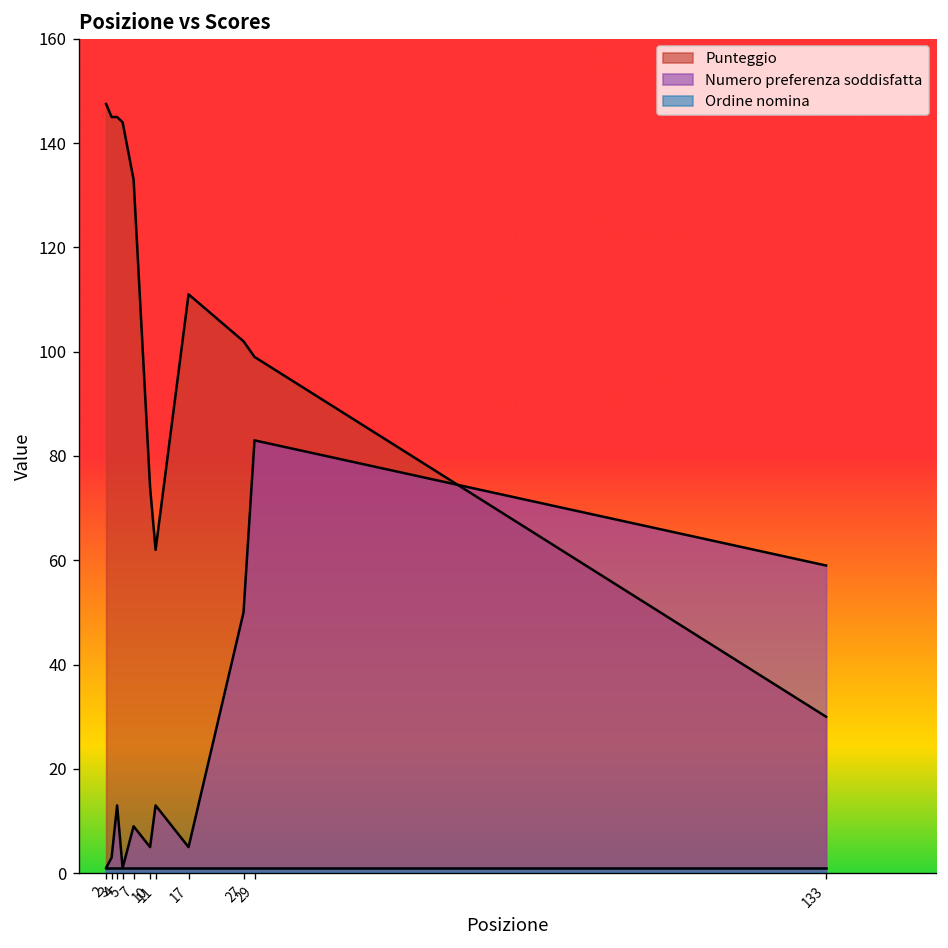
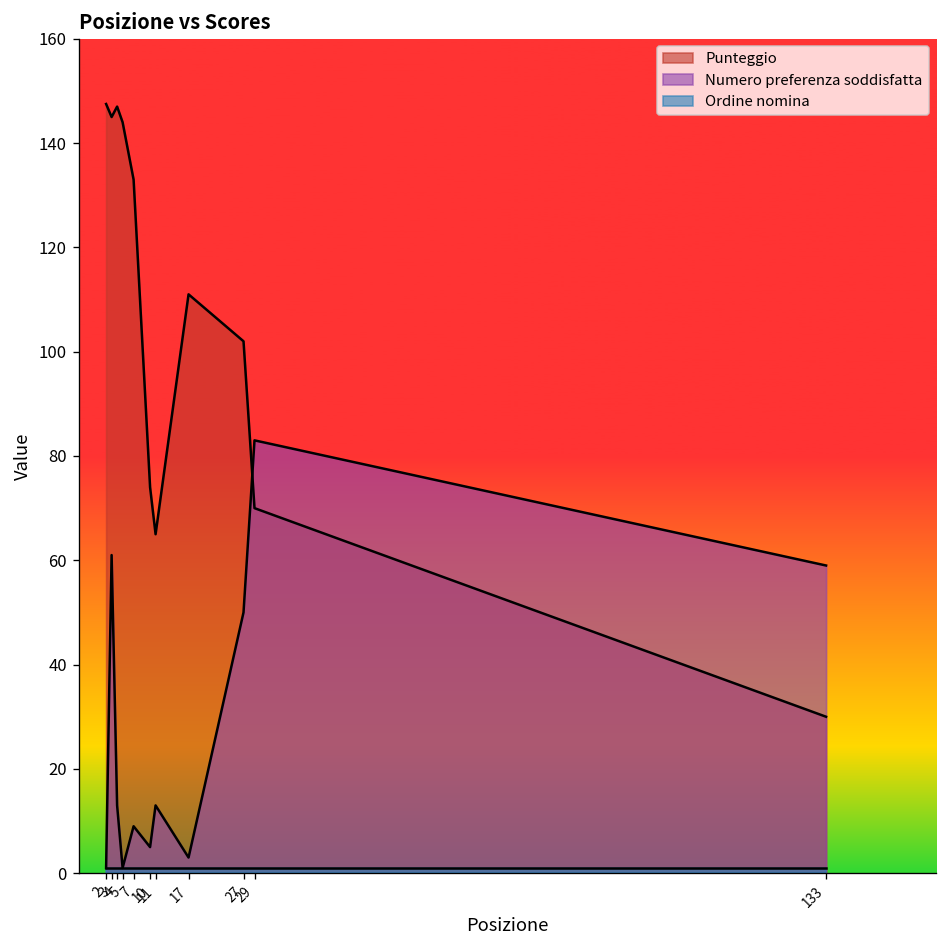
  {
    "Punteggio": {
      "2": 148,
      "3": 145,
-     "4": 145,
+     "4": 147,
      "5": 144,
      "7": 133,
      "10": 74,
-     "11": 62,
+     "11": 65,
      "17": 111,
      "27": 102,
-     "29": 99,
+     "29": 70,
      "133": 30
    },
    "Numero preferenza soddisfatta": {
-     "3": 3,
+     "3": 61,
      "4": 13,
      "7": 9,
      "10": 5,
      "11": 13,
-     "17": 5,
+     "17": 3,
      "27": 50,
      "29": 83,
      "133": 59
    },
    "Ordine nomina": {
      "3": 1,
      "4": 1,
      "7": 1,
      "10": 1,
      "11": 1,
      "17": 1,
      "27": 1,
      "29": 1,
      "133": 1
    }
  }
